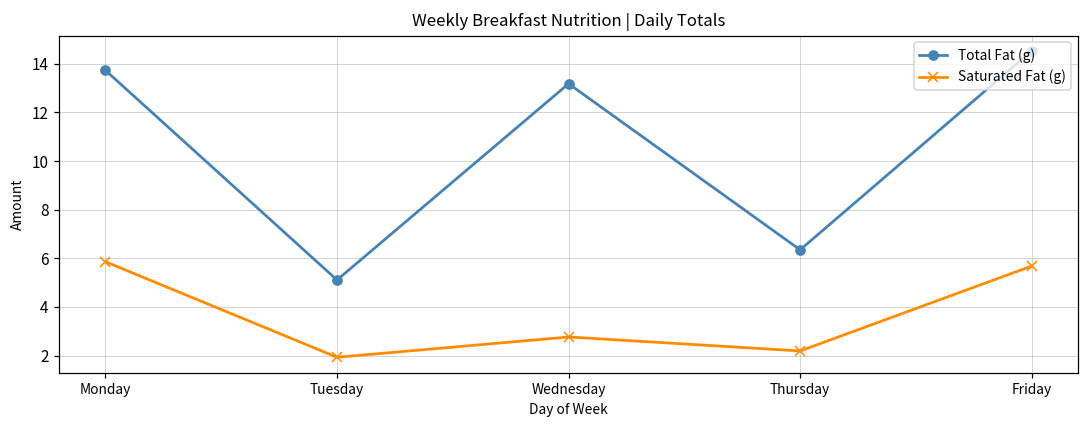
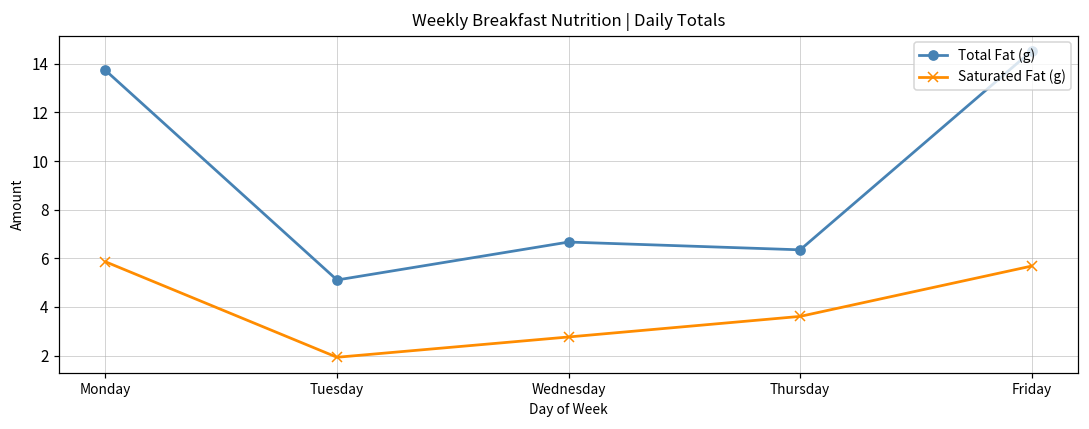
  {
    "Total Fat (g)": {
      "Monday": 13.7,
      "Tuesday": 5.1,
-     "Wednesday": 13.2,
+     "Wednesday": 6.7,
      "Thursday": 6.4
    },
    "Saturated Fat (g)": {
      "Monday": 5.9,
      "Tuesday": 1.9,
      "Wednesday": 2.8,
-     "Thursday": 2.2,
+     "Thursday": 3.6,
      "Friday": 5.7
    }
  }
